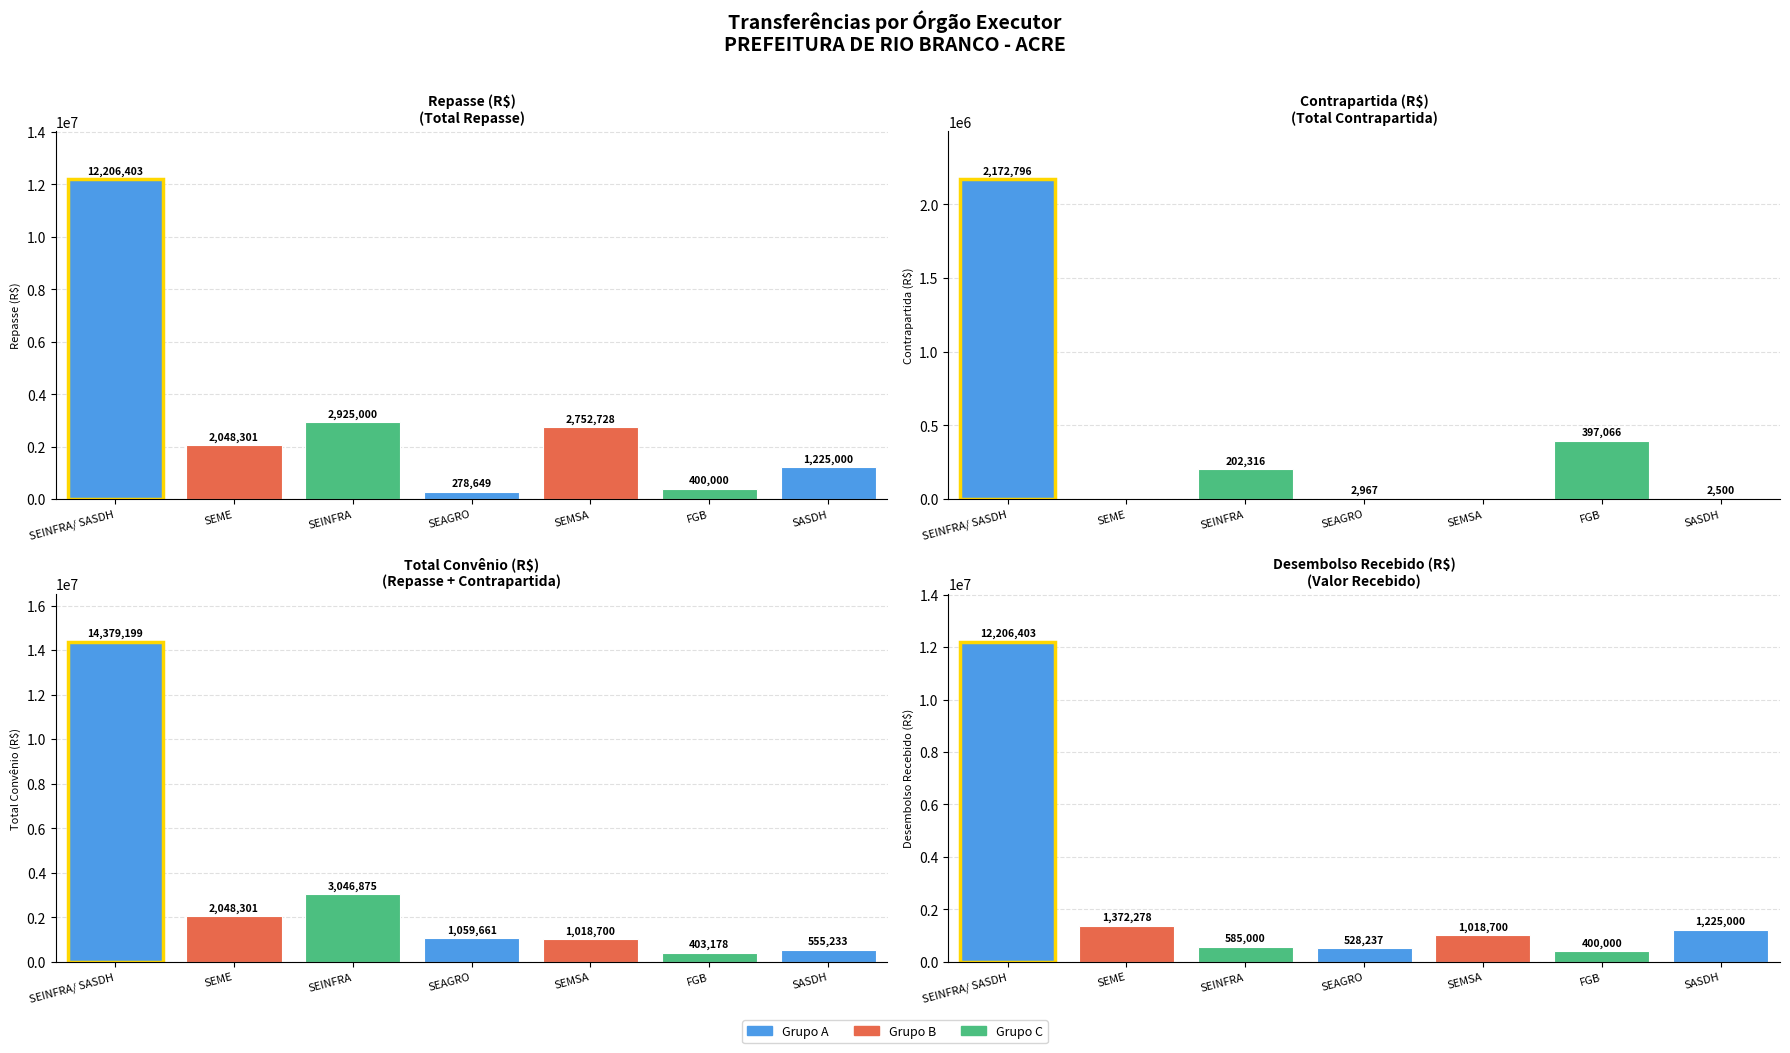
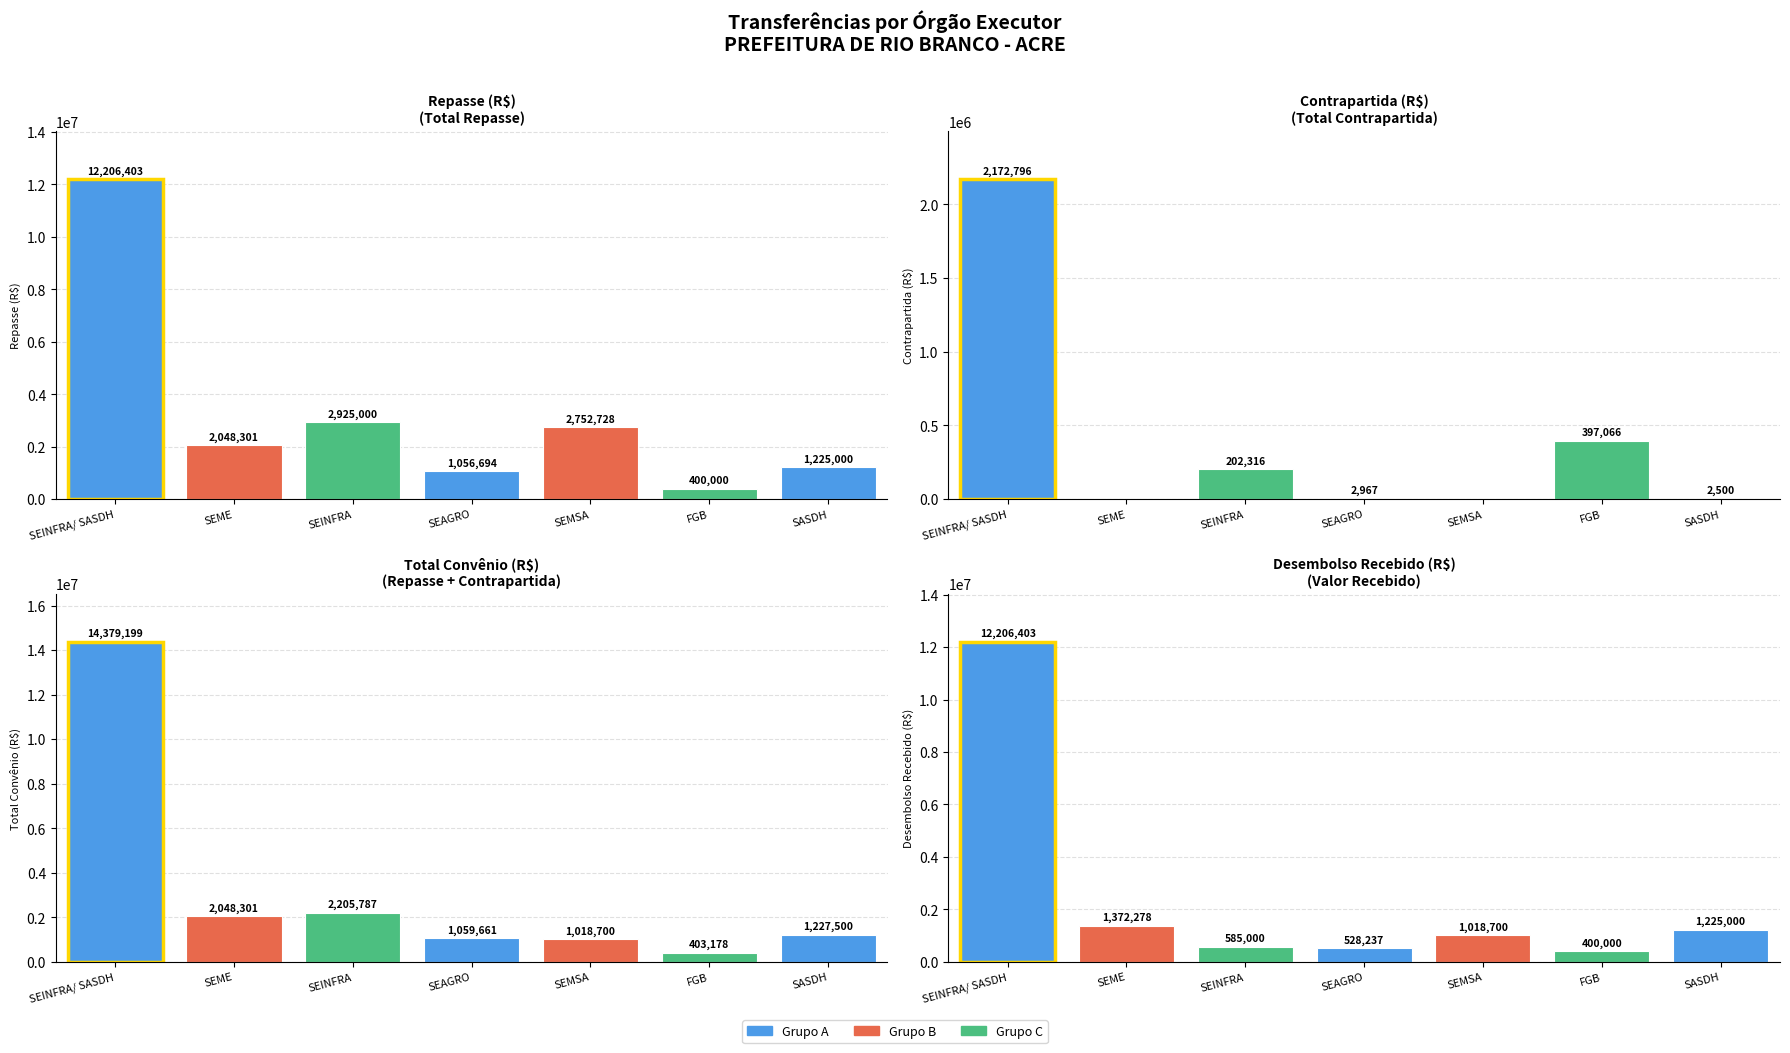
  {
    "Repasse (R$) (Total Repasse)": {
      "SEINFRA/ SASDH": "12,206,403",
      "SEME": "2,048,301",
      "SEINFRA": "2,925,000",
-     "SEAGRO": "278,649",
+     "SEAGRO": "1,056,694",
      "SEMSA": "2,752,728",
      "FGB": "400,000",
      "SASDH": "1,225,000"
    },
    "Contrapartida (R$) (Total Contrapartida)": {
      "SEINFRA/ SASDH": "2,172,796",
      "SEINFRA": "202,316",
      "SEAGRO": "2,967",
      "FGB": "397,066",
      "SASDH": "2,500"
    },
    "Total Convênio (R$) (Repasse + Contrapartida)": {
      "SEINFRA/ SASDH": "14,379,199",
      "SEME": "2,048,301",
-     "SEINFRA": "3,046,875",
+     "SEINFRA": "2,205,787",
      "SEAGRO": "1,059,661",
      "SEMSA": "1,018,700",
      "FGB": "403,178",
-     "SASDH": "555,233"
+     "SASDH": "1,227,500"
    },
    "Desembolso Recebido (R$) (Valor Recebido)": {
      "SEINFRA/ SASDH": "12,206,403",
      "SEME": "1,372,278",
      "SEINFRA": "585,000",
      "SEAGRO": "528,237",
      "SEMSA": "1,018,700",
      "FGB": "400,000",
      "SASDH": "1,225,000"
    }
  }
